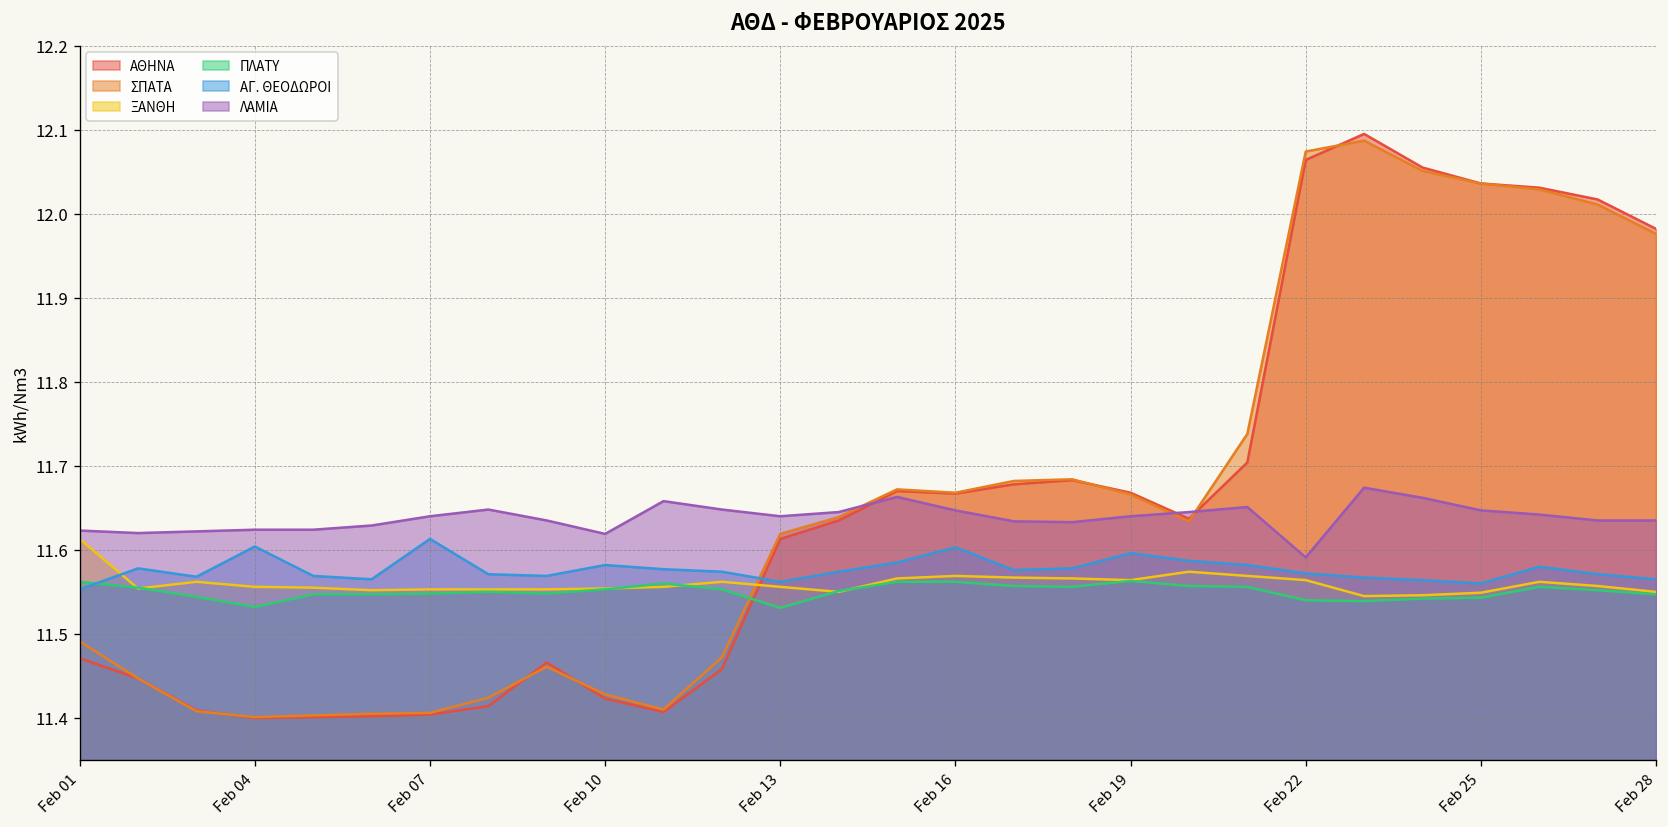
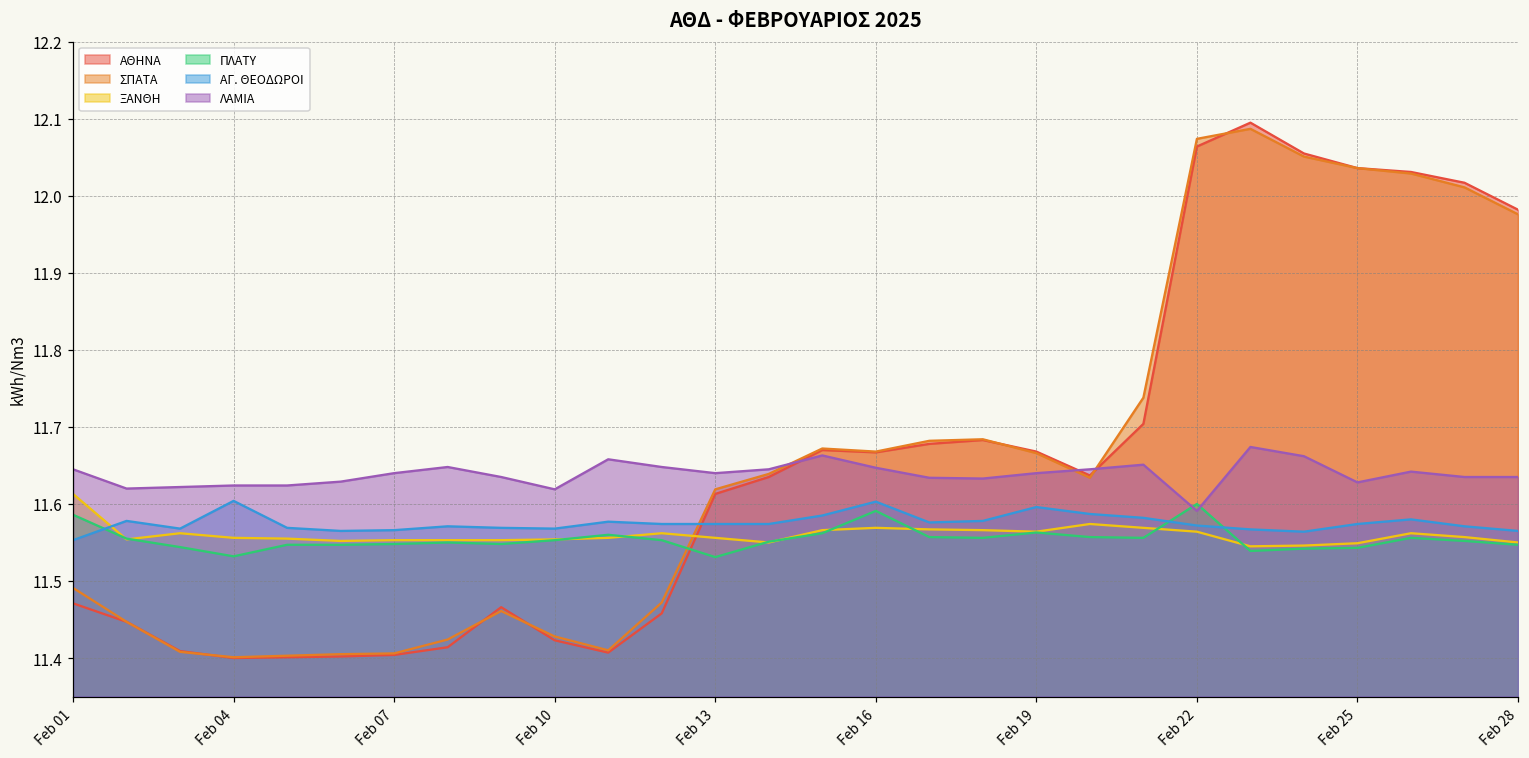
  {
    "ΠΛΑΤΥ": {
-     "Feb 01": 11.56,
+     "Feb 01": 11.59,
      "Feb 04": 11.53,
      "Feb 07": 11.55,
      "Feb 13": 11.53,
-     "Feb 16": 11.56,
-     "Feb 22": 11.54,
+     "Feb 16": 11.59,
+     "Feb 22": 11.60,
      "Feb 25": 11.54
    },
    "ΑΓ. ΘΕΟΔΩΡΟΙ": {
      "Feb 01": 11.55,
      "Feb 04": 11.60,
-     "Feb 07": 11.61,
-     "Feb 10": 11.58,
-     "Feb 13": 11.56,
+     "Feb 07": 11.57,
+     "Feb 10": 11.57,
+     "Feb 13": 11.57,
      "Feb 16": 11.60,
      "Feb 19": 11.60,
      "Feb 22": 11.57,
-     "Feb 25": 11.56,
+     "Feb 25": 11.57,
      "Feb 28": 11.57
    },
    "ΛΑΜΙΑ": {
-     "Feb 01": 11.62,
+     "Feb 01": 11.65,
      "Feb 04": 11.62,
      "Feb 07": 11.64,
      "Feb 10": 11.62,
      "Feb 13": 11.64,
      "Feb 16": 11.65,
      "Feb 19": 11.64,
      "Feb 22": 11.59,
-     "Feb 25": 11.65,
+     "Feb 25": 11.63,
      "Feb 28": 11.64
    }
  }
